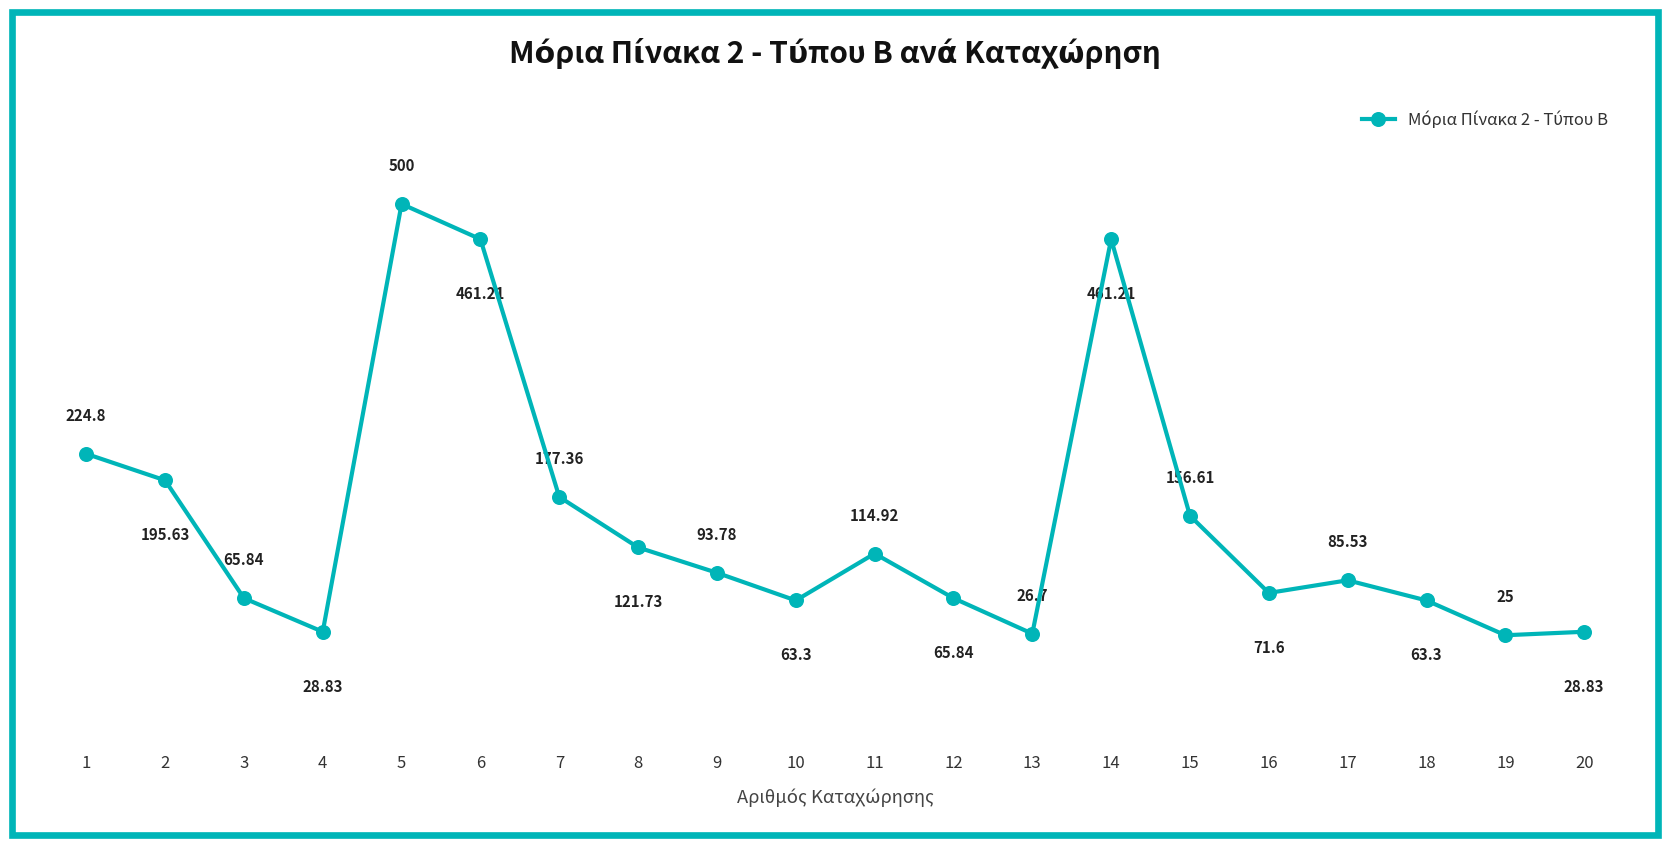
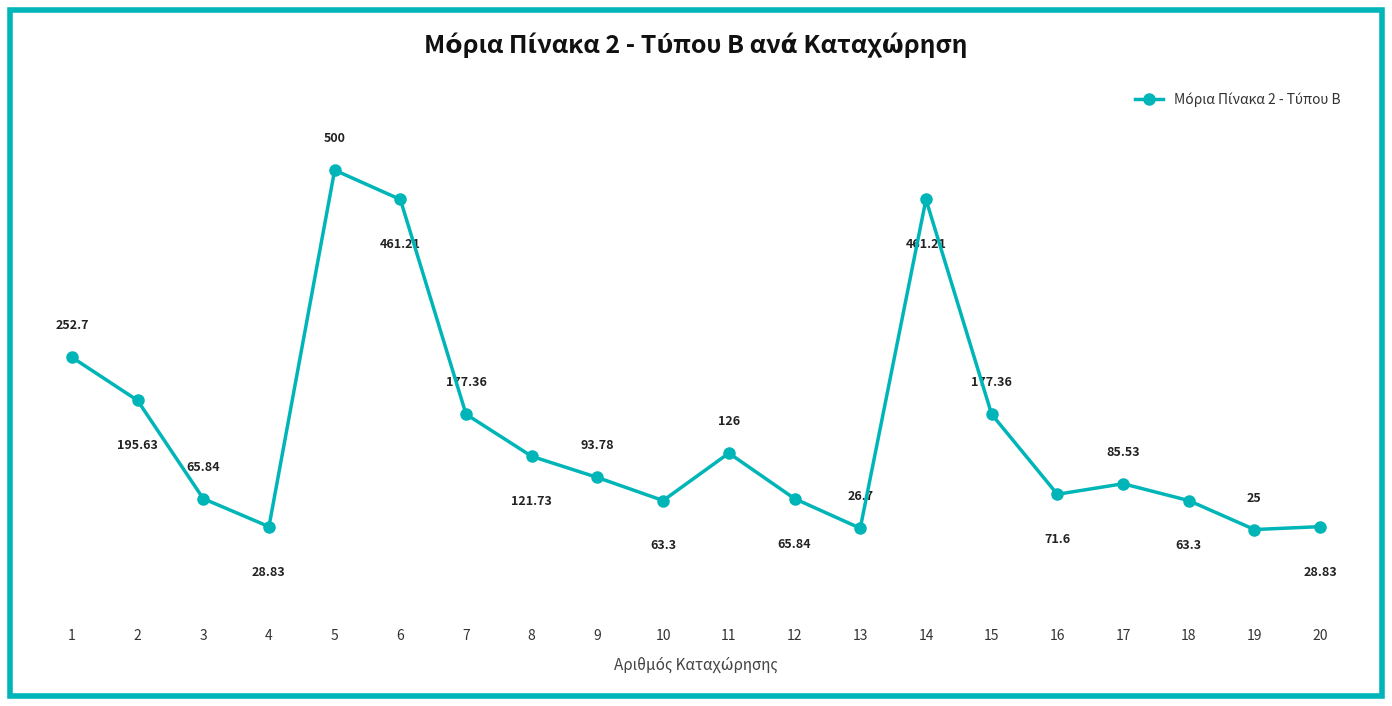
  {
-   "1": 224.8,
+   "1": 252.7,
    "3": 65.84,
    "5": 500,
    "7": 177.36,
    "9": 93.78,
-   "11": 114.92,
+   "11": 126,
    "13": 26.7,
-   "15": 156.61,
+   "15": 177.36,
    "17": 85.53,
    "19": 25
  }
